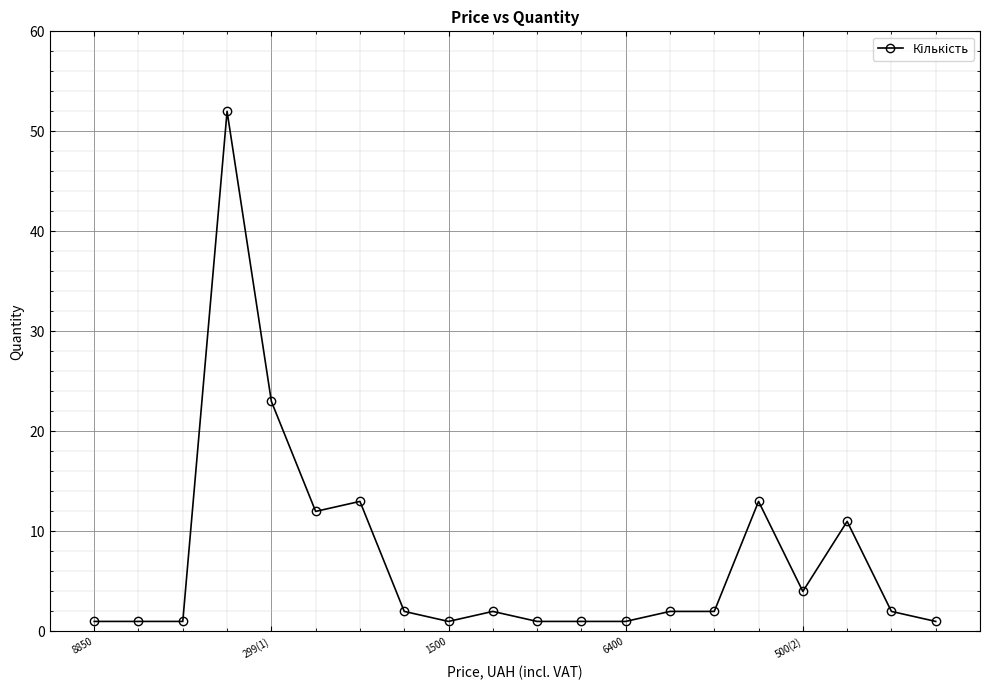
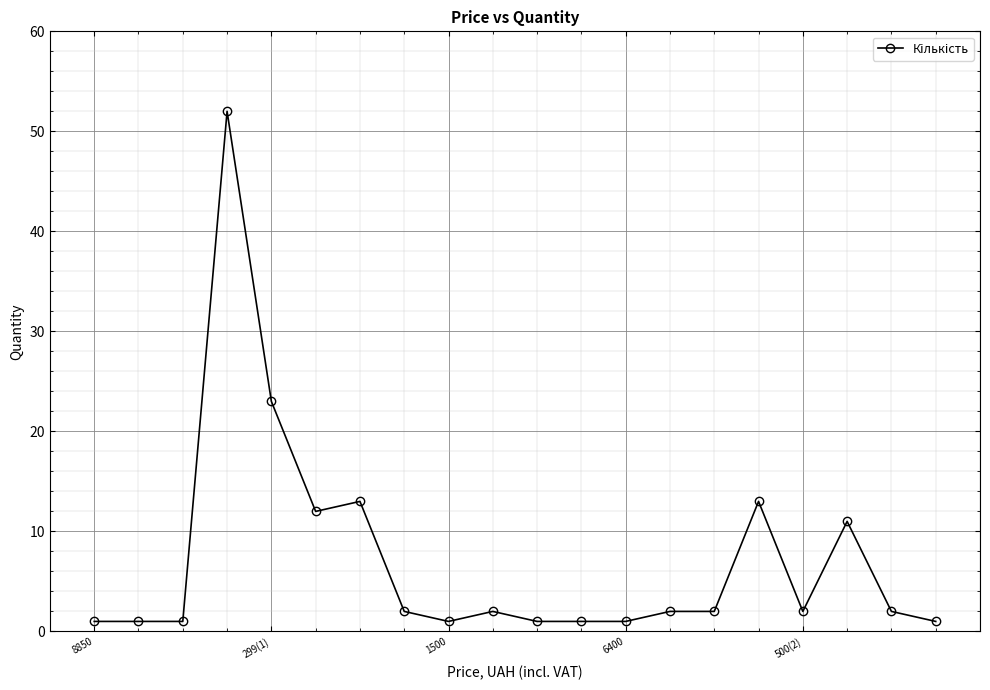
  {
    "8850": 1,
    "299(1)": 23,
    "1500": 1,
    "6400": 1,
-   "500(2)": 4
+   "500(2)": 2
  }
